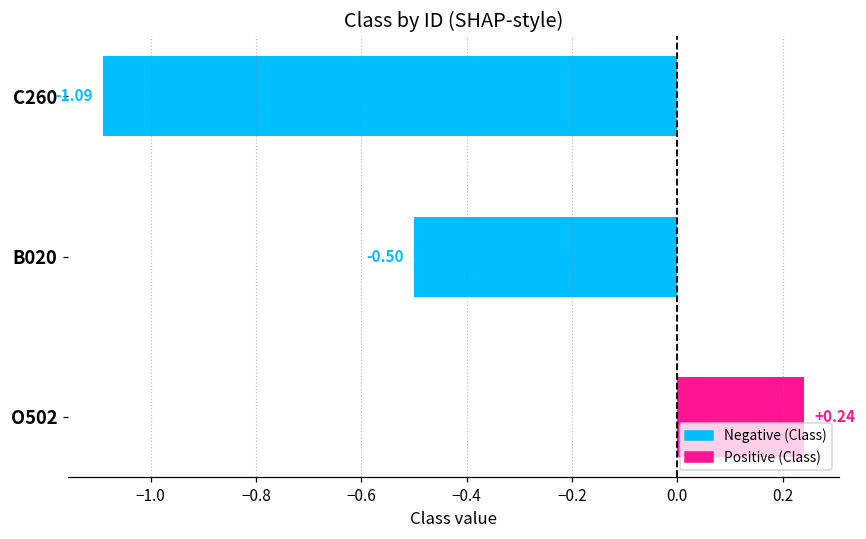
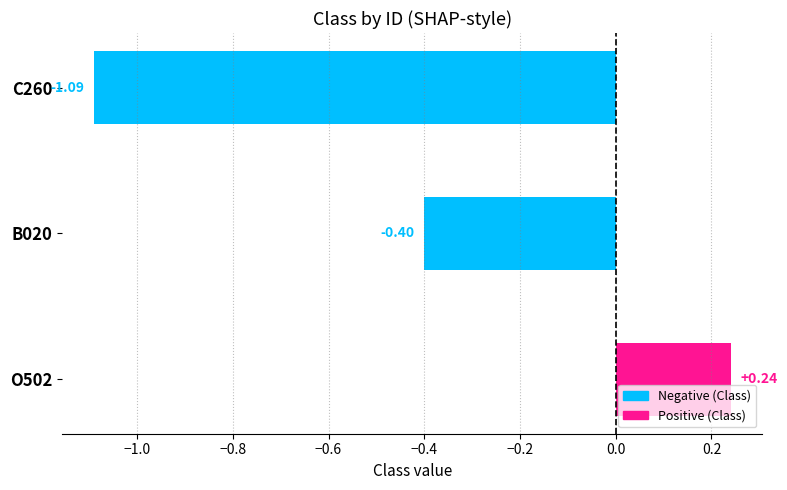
  {
    "C260": -1.09,
-   "B020": -0.50
+   "B020": -0.40
  }
